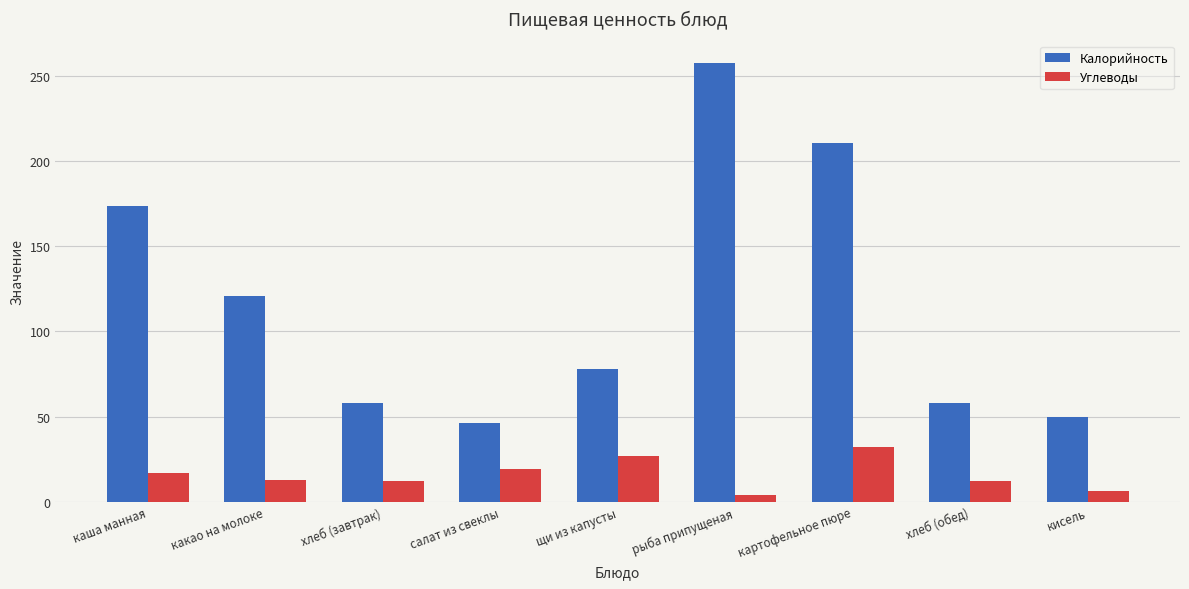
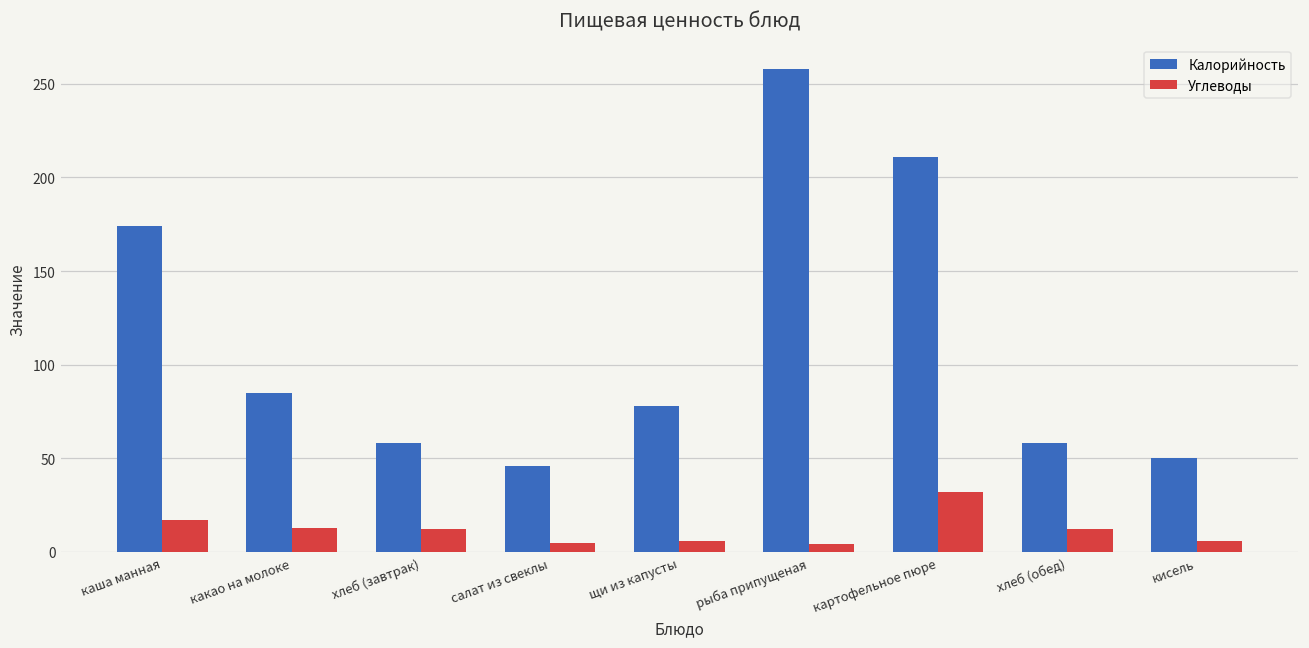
  {
    "Калорийность": {
      "каша манная": 174,
-     "какао на молоке": 121,
+     "какао на молоке": 85,
      "хлеб (завтрак)": 58,
      "салат из свеклы": 46,
      "щи из капусты": 78,
      "рыба припущеная": 258,
      "картофельное пюре": 211,
      "хлеб (обед)": 58,
      "кисель": 50
    },
    "Углеводы": {
      "каша манная": 17,
      "какао на молоке": 13,
      "хлеб (завтрак)": 12,
-     "салат из свеклы": 19,
-     "щи из капусты": 27,
+     "салат из свеклы": 5,
+     "щи из капусты": 6,
      "рыба припущеная": 4,
      "картофельное пюре": 32,
      "хлеб (обед)": 12,
      "кисель": 6
    }
  }
